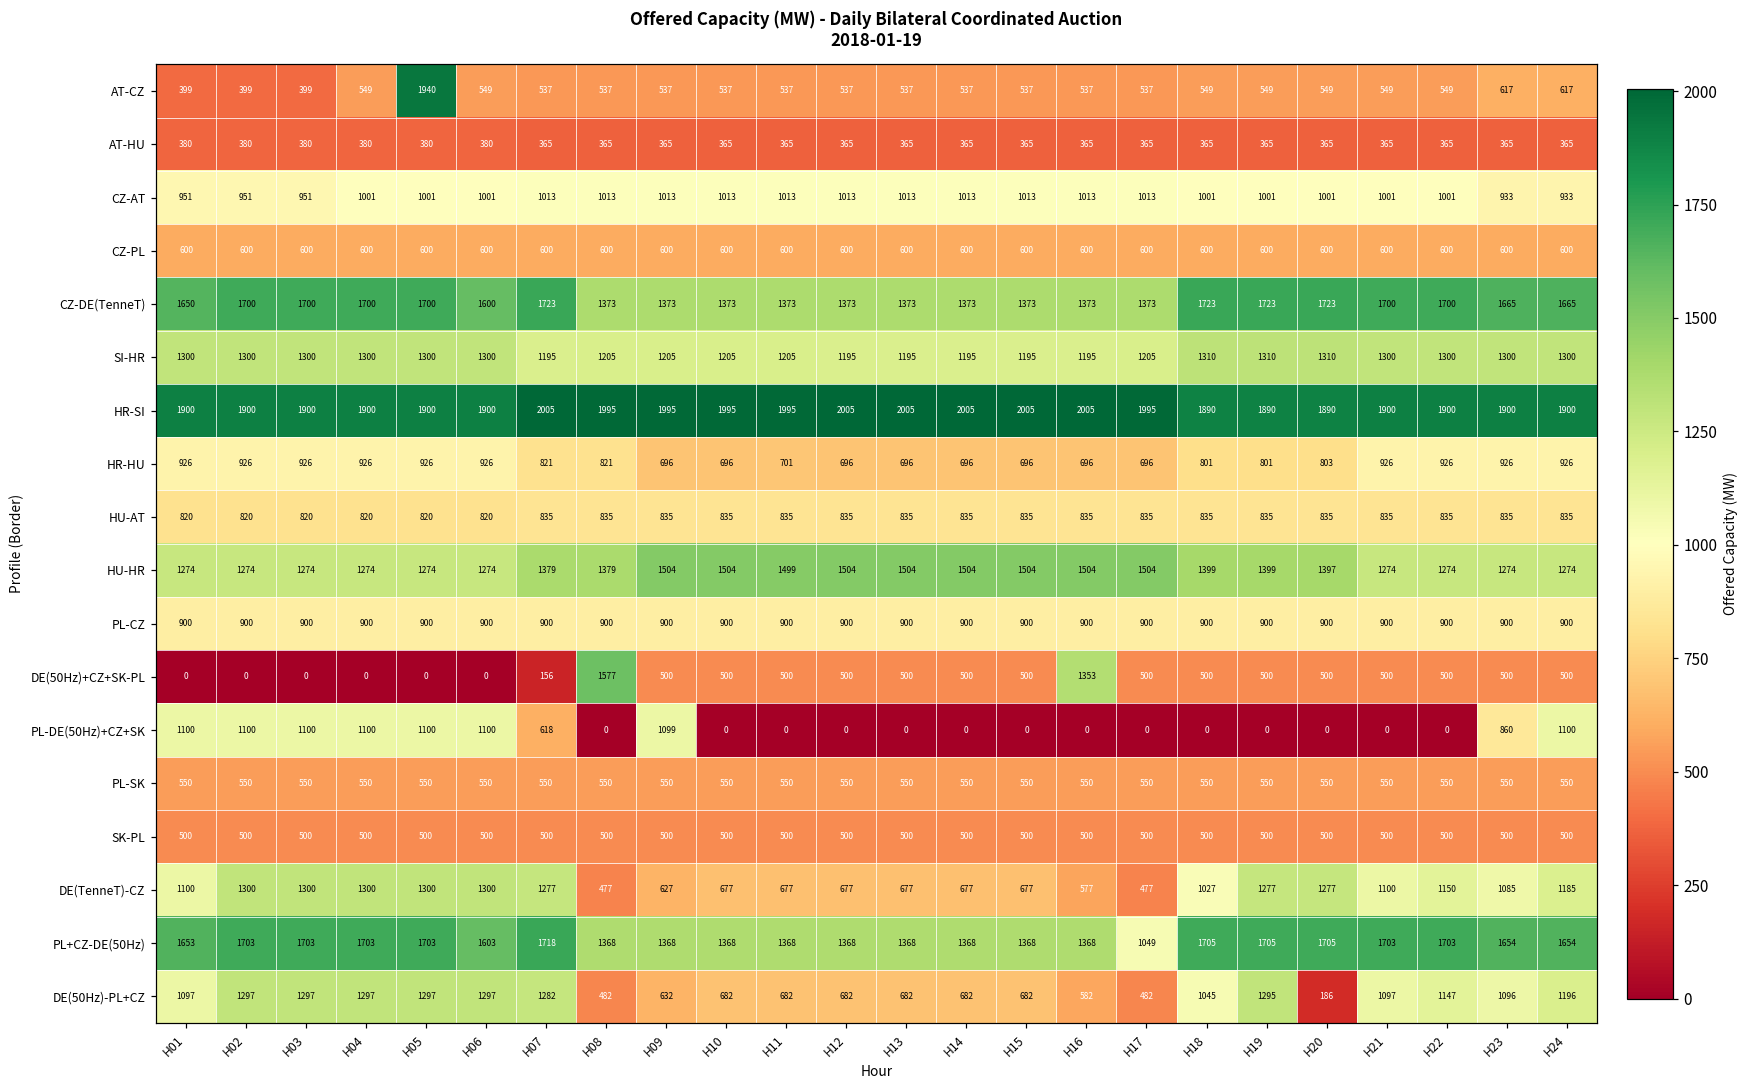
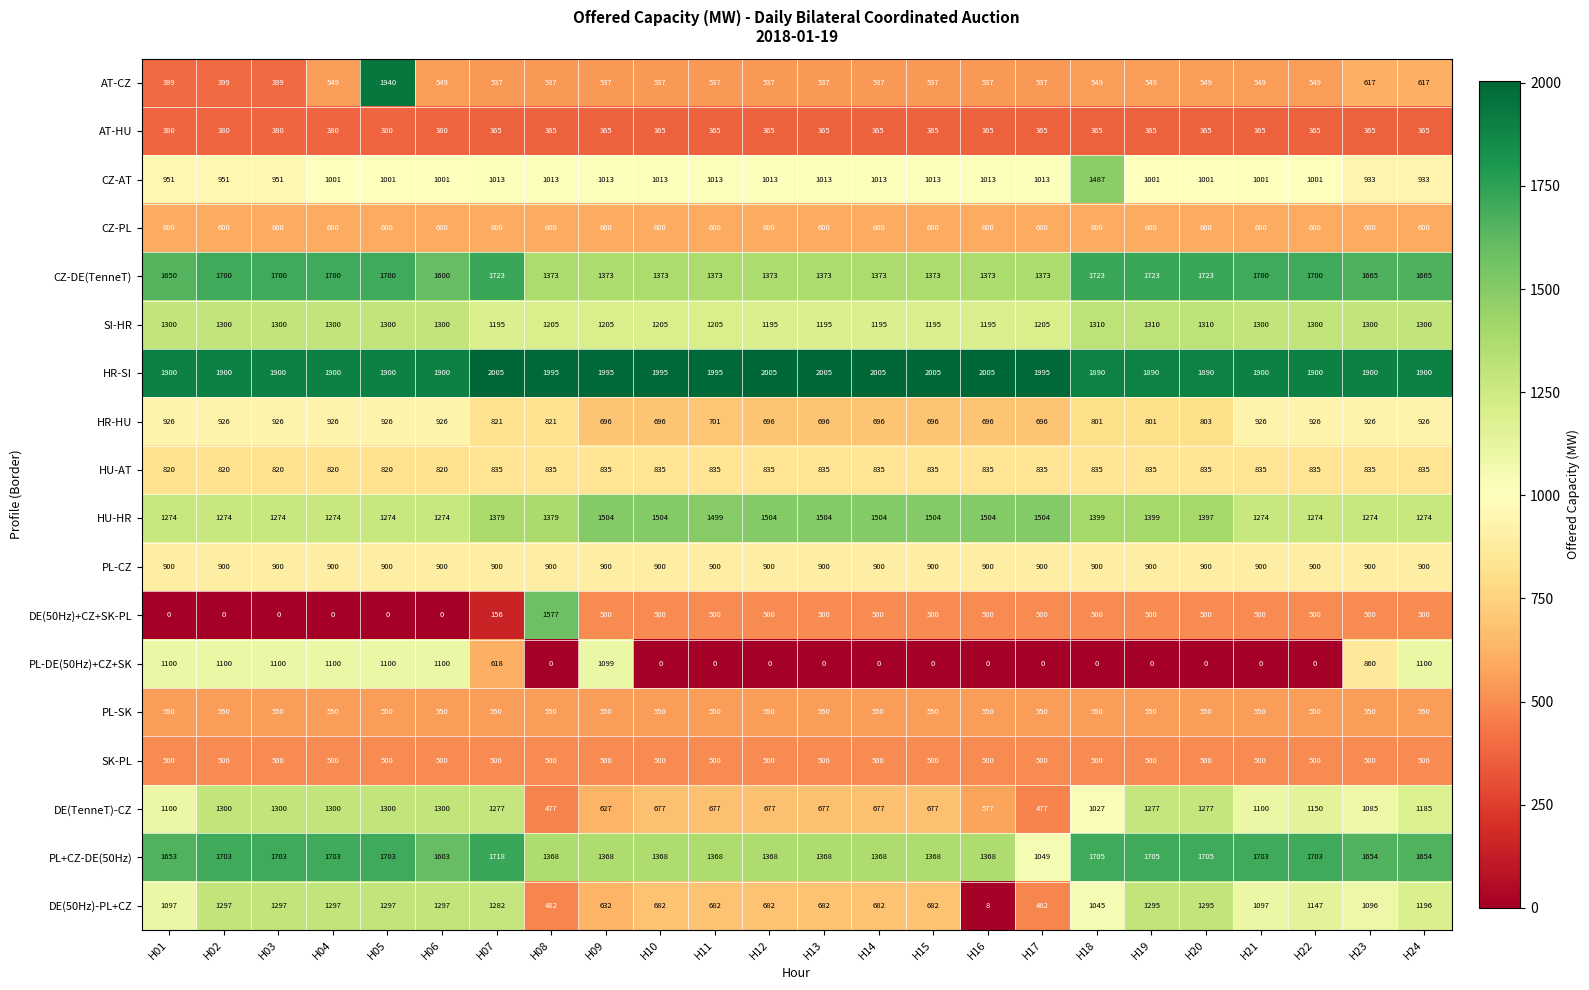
  {
    "CZ-AT": {
      "H01": 951,
      "H02": 951,
      "H03": 951,
      "H04": 1001,
      "H05": 1001,
      "H06": 1001,
      "H07": 1013,
      "H08": 1013,
      "H09": 1013,
      "H10": 1013,
      "H11": 1013,
      "H12": 1013,
      "H13": 1013,
      "H14": 1013,
      "H15": 1013,
      "H16": 1013,
      "H17": 1013,
-     "H18": 1001,
+     "H18": 1487,
      "H19": 1001,
      "H20": 1001,
      "H21": 1001,
      "H22": 1001,
      "H23": 933,
      "H24": 933
    },
    "DE(50Hz)+CZ+SK-PL": {
      "H01": 0,
      "H02": 0,
      "H03": 0,
      "H04": 0,
      "H05": 0,
      "H06": 0,
      "H07": 156,
      "H08": 1577,
      "H09": 500,
      "H10": 500,
      "H11": 500,
      "H12": 500,
      "H13": 500,
      "H14": 500,
      "H15": 500,
-     "H16": 1353,
+     "H16": 500,
      "H17": 500,
      "H18": 500,
      "H19": 500,
      "H20": 500,
      "H21": 500,
      "H22": 500,
      "H23": 500,
      "H24": 500
    },
    "DE(50Hz)-PL+CZ": {
      "H01": 1097,
      "H02": 1297,
      "H03": 1297,
      "H04": 1297,
      "H05": 1297,
      "H06": 1297,
      "H07": 1282,
      "H08": 482,
      "H09": 632,
      "H10": 682,
      "H11": 682,
      "H12": 682,
      "H13": 682,
      "H14": 682,
      "H15": 682,
-     "H16": 582,
+     "H16": 8,
      "H17": 482,
      "H18": 1045,
      "H19": 1295,
-     "H20": 186,
+     "H20": 1295,
      "H21": 1097,
      "H22": 1147,
      "H23": 1096,
      "H24": 1196
    }
  }
